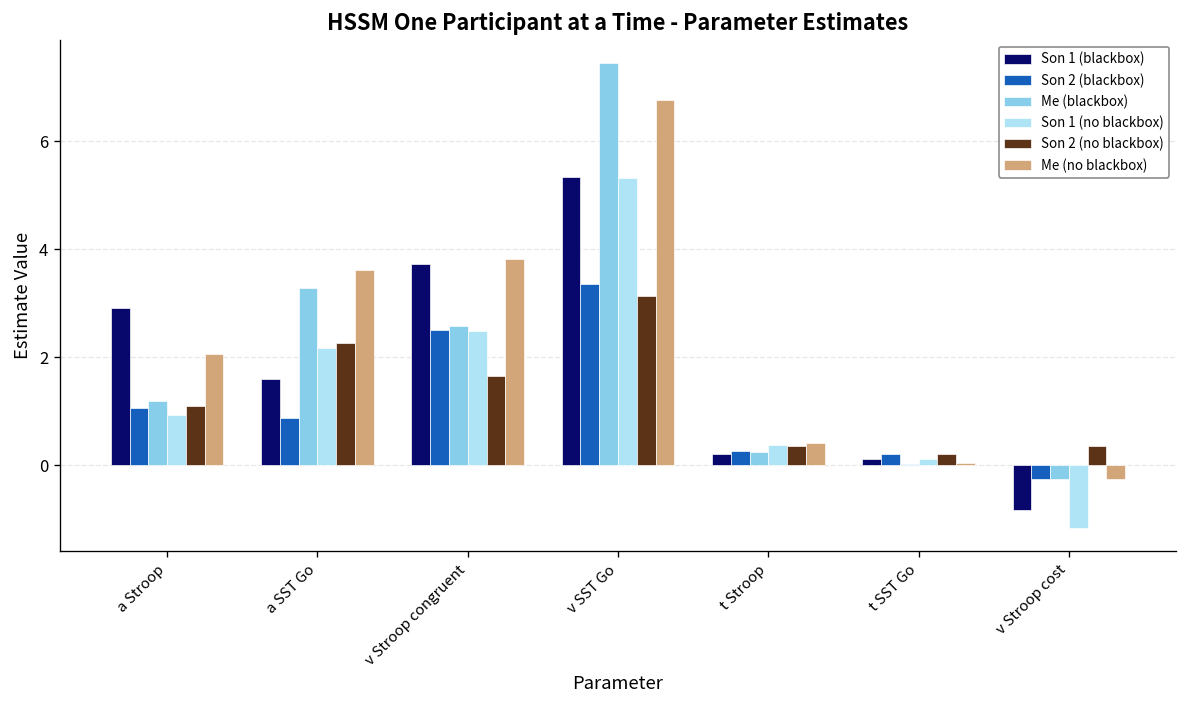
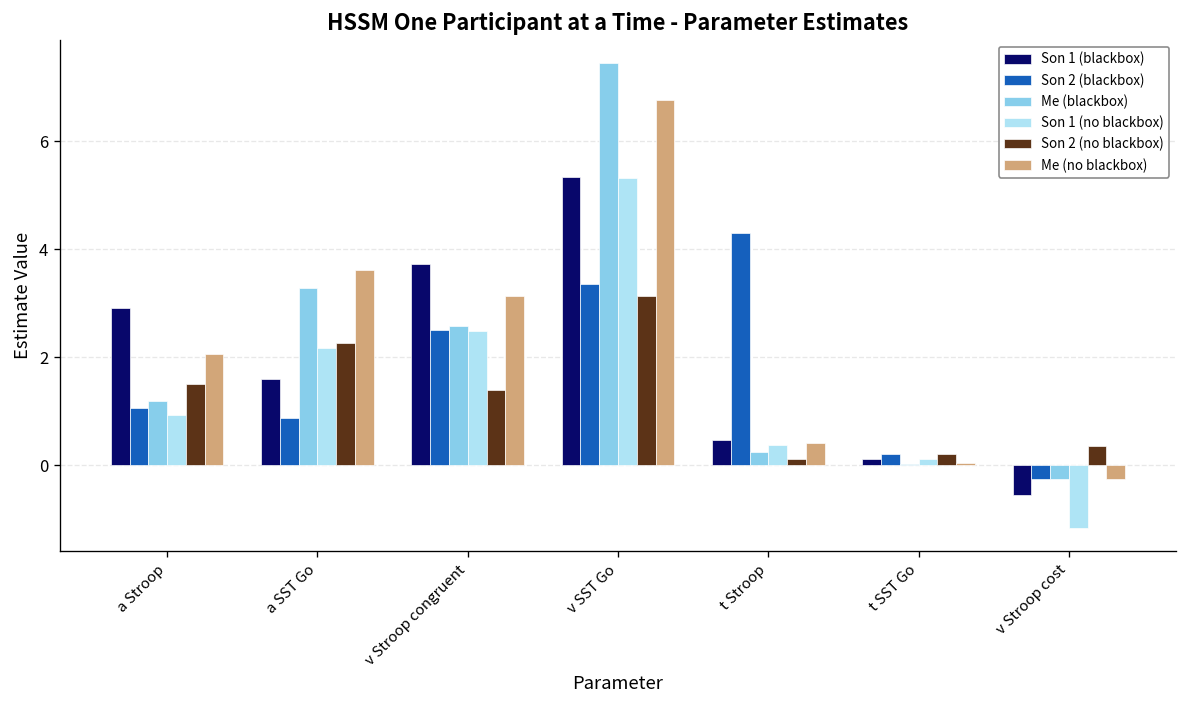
  {
    "Son 1 (blackbox)": {
      "a Stroop": 2.9,
      "a SST Go": 1.6,
      "v Stroop congruent": 3.7,
      "v SST Go": 5.3,
-     "t Stroop": 0.2,
+     "t Stroop": 0.5,
      "t SST Go": 0.1,
-     "v Stroop cost": -0.8
+     "v Stroop cost": -0.6
    },
    "Son 2 (blackbox)": {
      "a Stroop": 1.1,
      "a SST Go": 0.9,
      "v Stroop congruent": 2.5,
      "v SST Go": 3.4,
-     "t Stroop": 0.3,
+     "t Stroop": 4.3,
      "t SST Go": 0.2,
      "v Stroop cost": -0.3
    },
    "Son 2 (no blackbox)": {
-     "a Stroop": 1.1,
+     "a Stroop": 1.5,
      "a SST Go": 2.3,
-     "v Stroop congruent": 1.6,
+     "v Stroop congruent": 1.4,
      "v SST Go": 3.1,
-     "t Stroop": 0.4,
+     "t Stroop": 0.1,
      "t SST Go": 0.2,
      "v Stroop cost": 0.4
    },
    "Me (no blackbox)": {
      "a Stroop": 2.1,
      "a SST Go": 3.6,
-     "v Stroop congruent": 3.8,
+     "v Stroop congruent": 3.1,
      "v SST Go": 6.8,
      "t Stroop": 0.4,
      "v Stroop cost": -0.2
    }
  }
